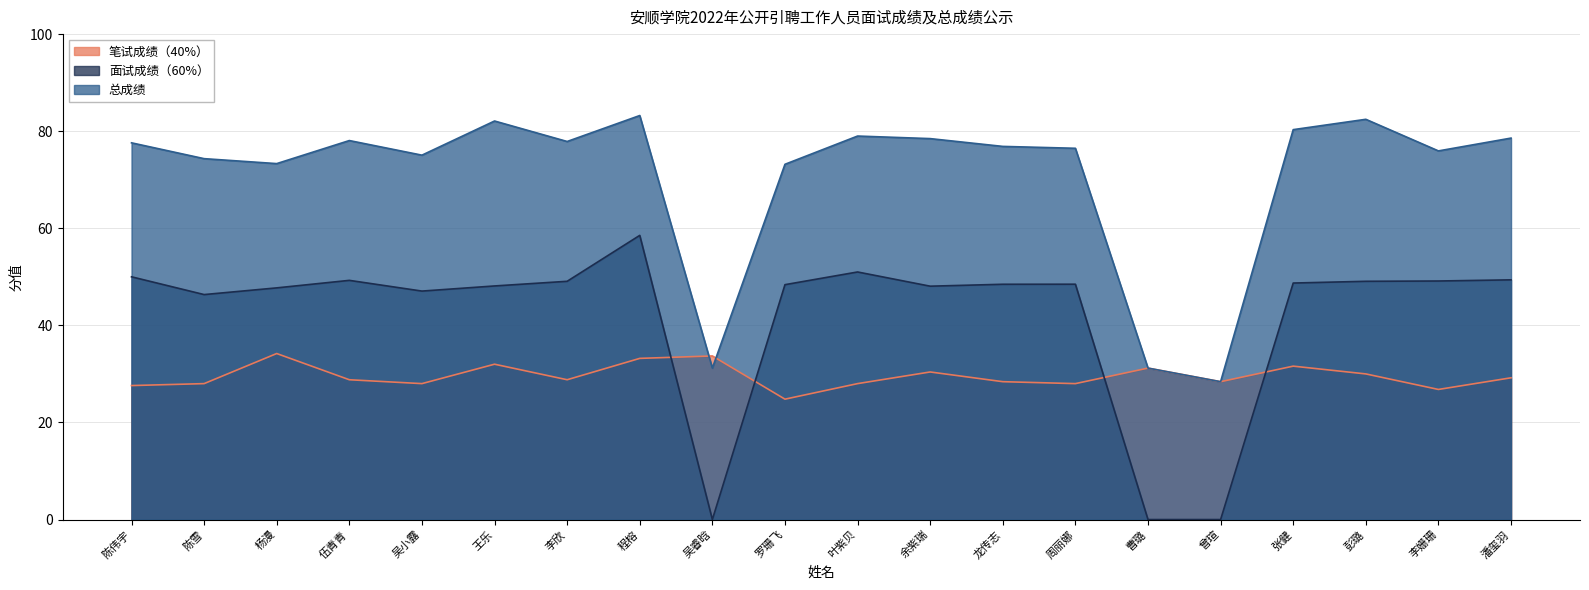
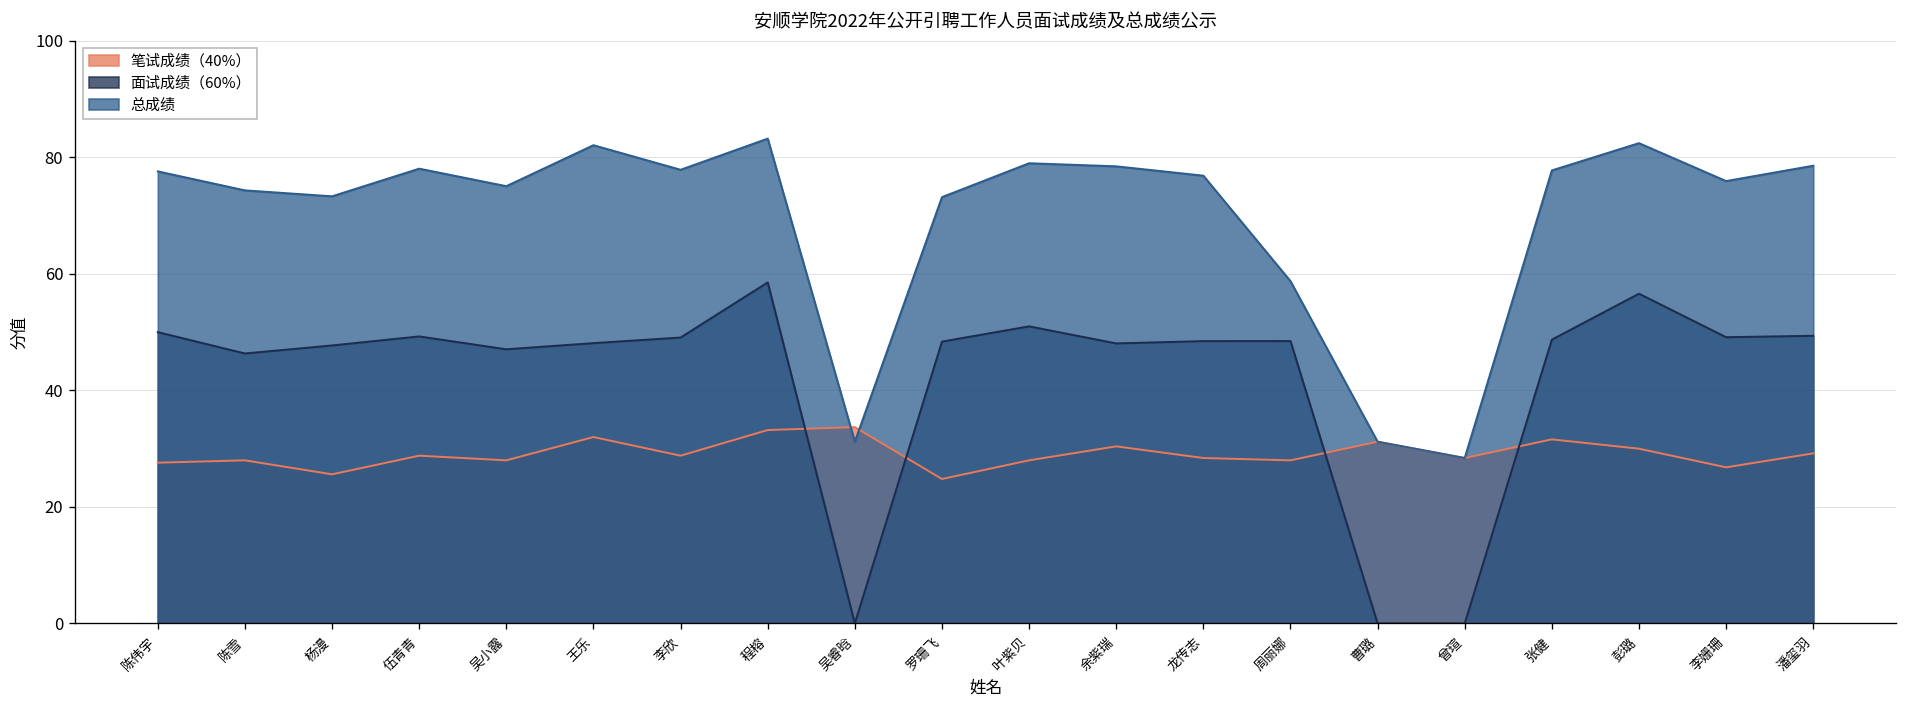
  {
    "笔试成绩（40%）": {
      "陈伟宇": 28,
      "陈雪": 28,
-     "杨漫": 34,
+     "杨漫": 26,
      "伍青青": 29,
      "吴小露": 28,
      "王乐": 32,
      "李欣": 29,
      "程榕": 33,
      "吴睿晗": 34,
      "罗珊飞": 25,
      "叶紫贝": 28,
      "余紫瑞": 30,
      "龙传志": 28,
      "周丽娜": 28,
      "张健": 32,
      "彭璐": 30,
      "李姗珊": 27,
      "潘玺羽": 29
    },
    "面试成绩（60%）": {
      "陈伟宇": 50,
      "陈雪": 46,
      "杨漫": 48,
      "伍青青": 49,
      "吴小露": 47,
      "王乐": 48,
      "李欣": 49,
      "程榕": 59,
      "吴睿晗": 0,
      "罗珊飞": 48,
      "叶紫贝": 51,
      "余紫瑞": 48,
      "龙传志": 48,
      "周丽娜": 48,
      "曹璐": 0,
      "曾瑄": 0,
      "张健": 49,
-     "彭璐": 49,
+     "彭璐": 57,
      "李姗珊": 49,
      "潘玺羽": 49
    },
    "总成绩": {
      "陈伟宇": 78,
      "陈雪": 74,
      "杨漫": 73,
      "伍青青": 78,
      "吴小露": 75,
      "王乐": 82,
      "李欣": 78,
      "程榕": 83,
      "吴睿晗": 31,
      "罗珊飞": 73,
      "叶紫贝": 79,
      "余紫瑞": 78,
      "龙传志": 77,
-     "周丽娜": 76,
-     "张健": 80,
+     "周丽娜": 59,
+     "张健": 78,
      "彭璐": 82,
      "李姗珊": 76,
      "潘玺羽": 79
    }
  }
